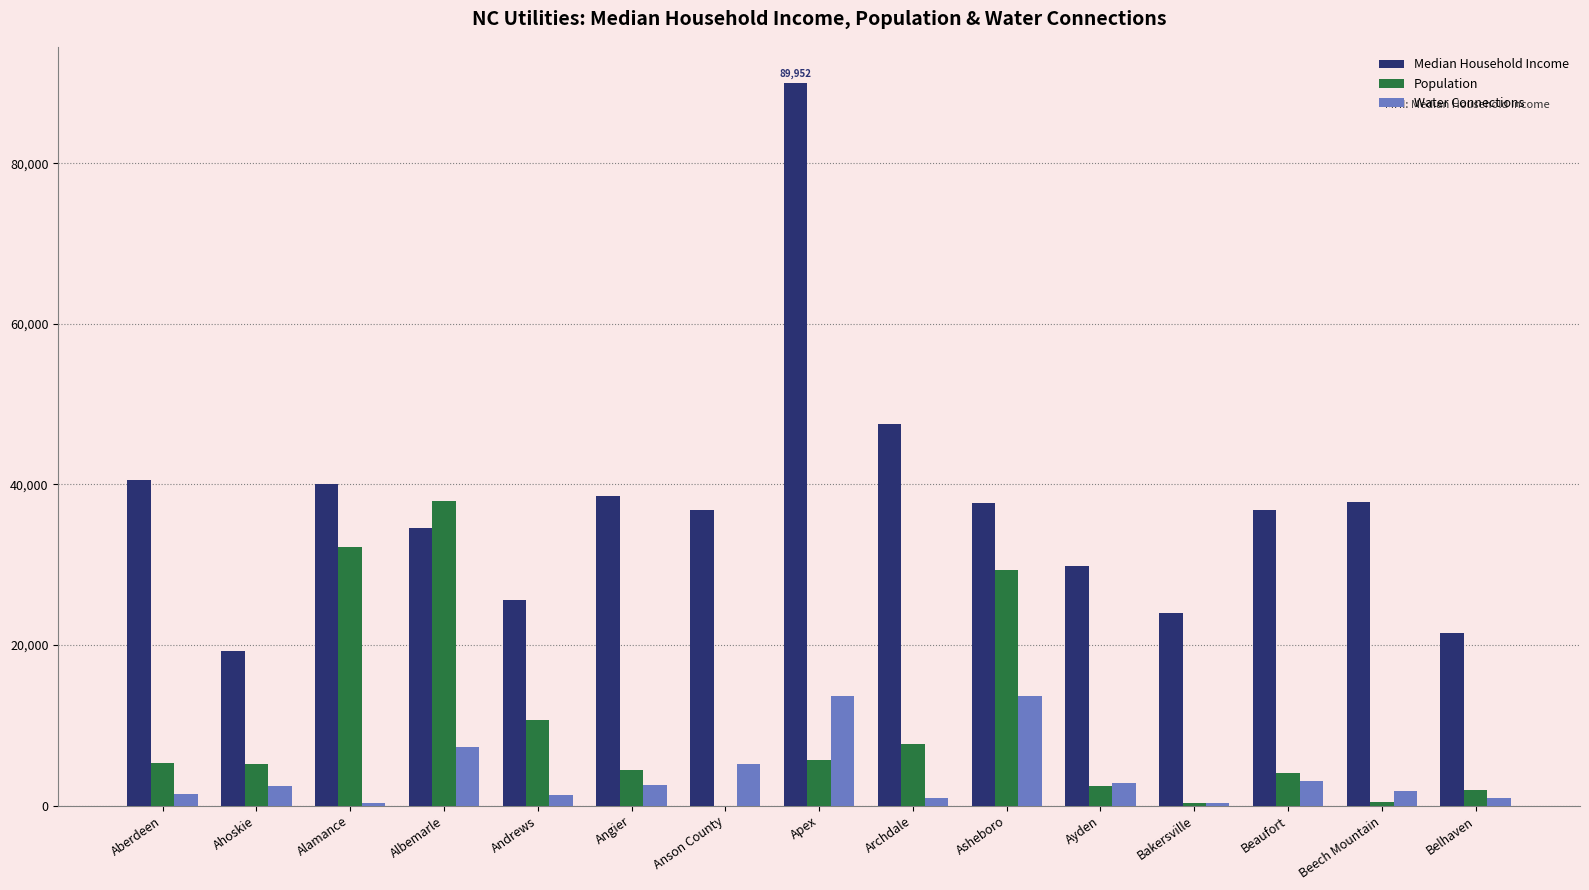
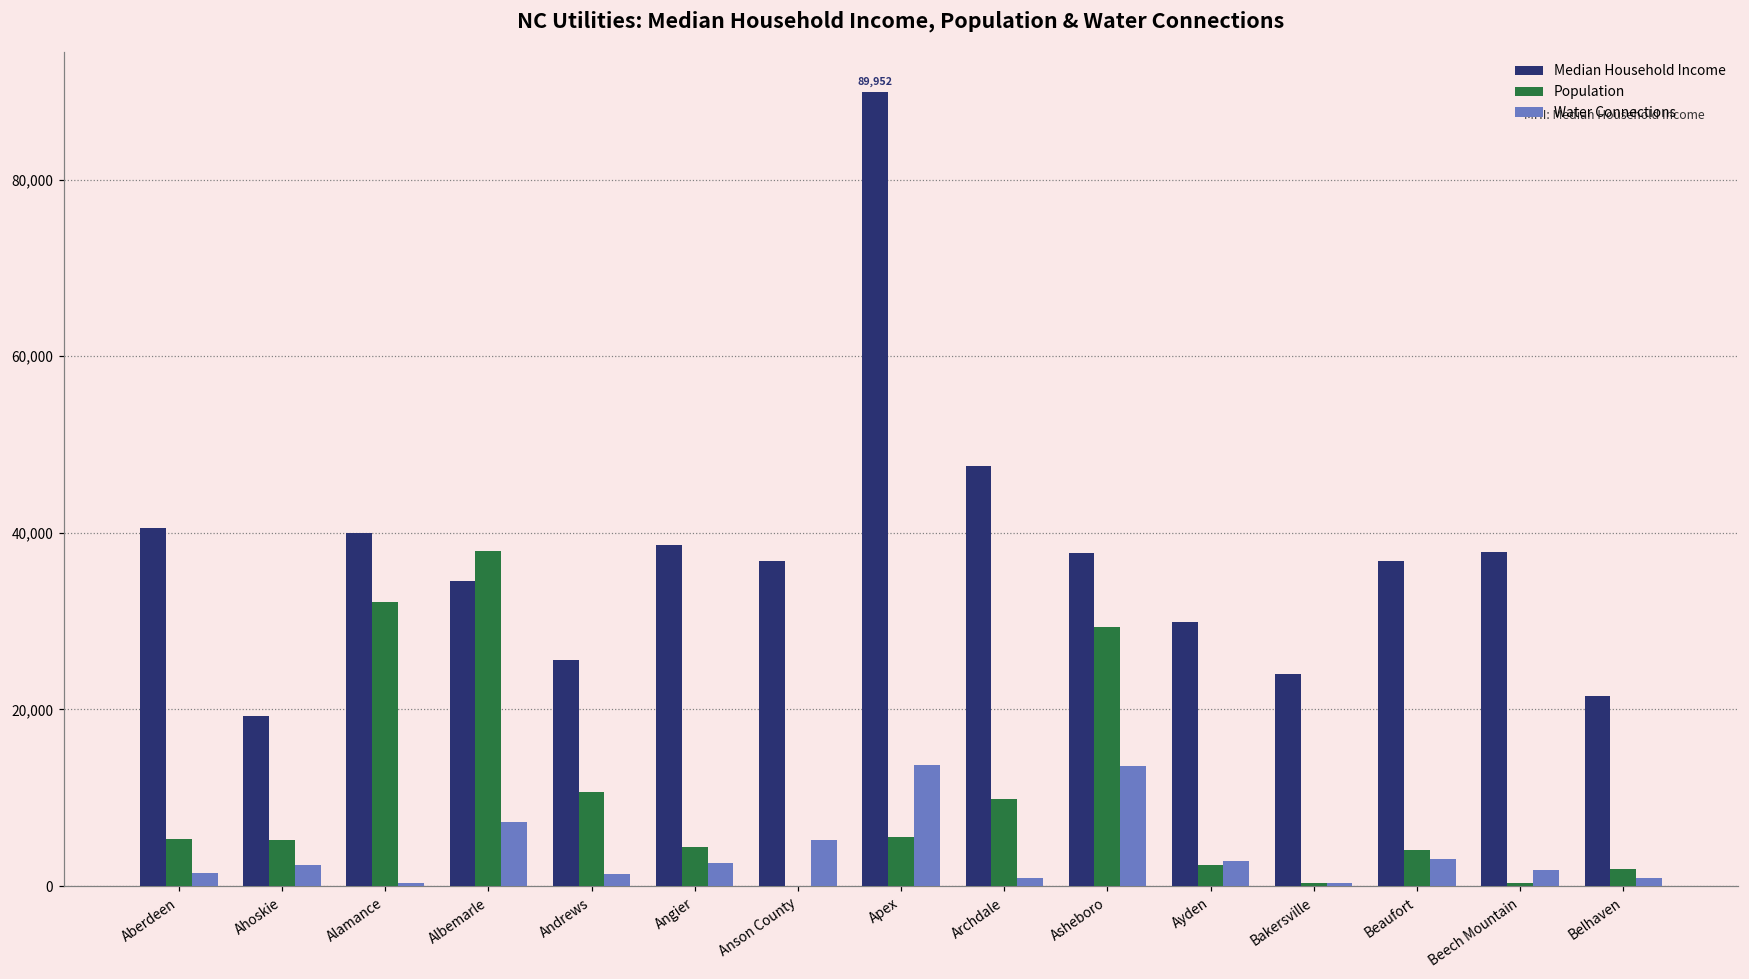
  {
    "Median Household Income": {
      "Apex": "89,952"
    },
    "Population": {
      "Aberdeen": "5,000",
      "Ahoskie": "5,000",
      "Alamance": "32,000",
      "Albemarle": "38,000",
      "Andrews": "11,000",
      "Angier": "4,000",
      "Anson County": "0",
      "Apex": "6,000",
-     "Archdale": "8,000",
+     "Archdale": "10,000",
      "Asheboro": "29,000",
      "Ayden": "2,000",
      "Bakersville": "0",
      "Beaufort": "4,000",
      "Beech Mountain": "0",
      "Belhaven": "2,000"
    },
    "Water Connections": {
      "Aberdeen": "1,000",
      "Ahoskie": "2,000",
      "Alamance": "0",
      "Albemarle": "7,000",
      "Andrews": "1,000",
      "Angier": "3,000",
      "Anson County": "5,000",
      "Apex": "14,000",
      "Archdale": "1,000",
      "Asheboro": "14,000",
      "Ayden": "3,000",
      "Bakersville": "0",
      "Beaufort": "3,000",
      "Beech Mountain": "2,000",
      "Belhaven": "1,000"
    }
  }
